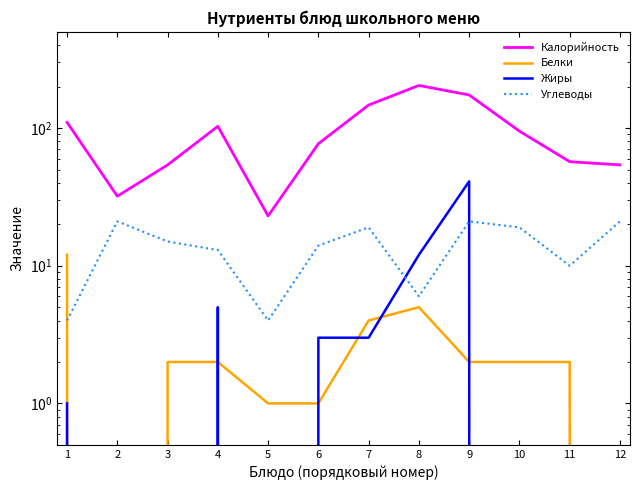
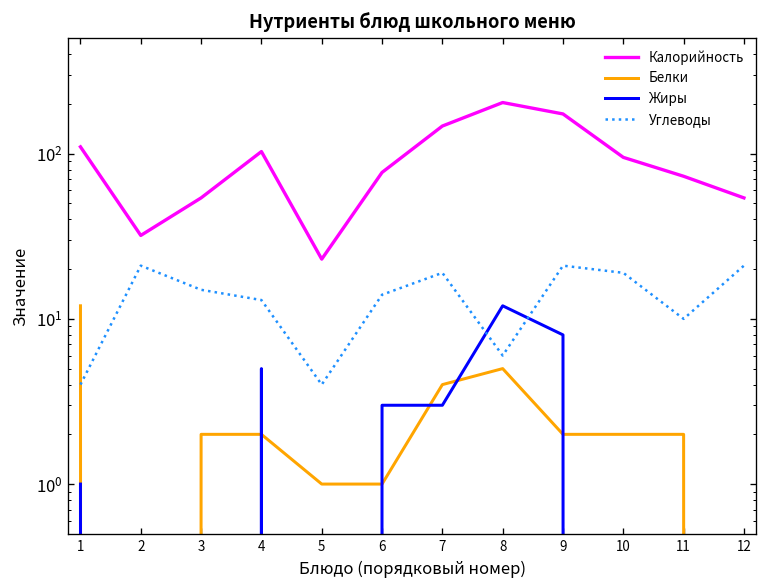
  {
    "Калорийность": {
      "1": 110,
      "2": 32,
      "3": 54,
      "4": 100,
      "5": 23,
      "6": 80,
      "7": 150,
      "8": 200,
      "9": 170,
      "10": 100,
-     "11": 57,
+     "11": 70,
      "12": 54
    },
    "Белки": {
      "1": 12,
      "3": 2,
      "4": 2,
      "5": 1,
      "6": 1,
      "7": 4,
      "8": 5,
      "9": 2,
      "10": 2,
      "11": 2
    },
    "Жиры": {
      "1": 1,
      "4": 5,
      "6": 3,
      "7": 3,
      "8": 12,
-     "9": 41
+     "9": 8
    },
    "Углеводы": {
      "1": 4,
      "2": 21,
      "3": 15,
      "4": 13,
      "5": 4,
      "6": 14,
      "7": 19,
      "8": 6,
      "9": 21,
      "10": 19,
      "11": 10,
      "12": 21
    }
  }
